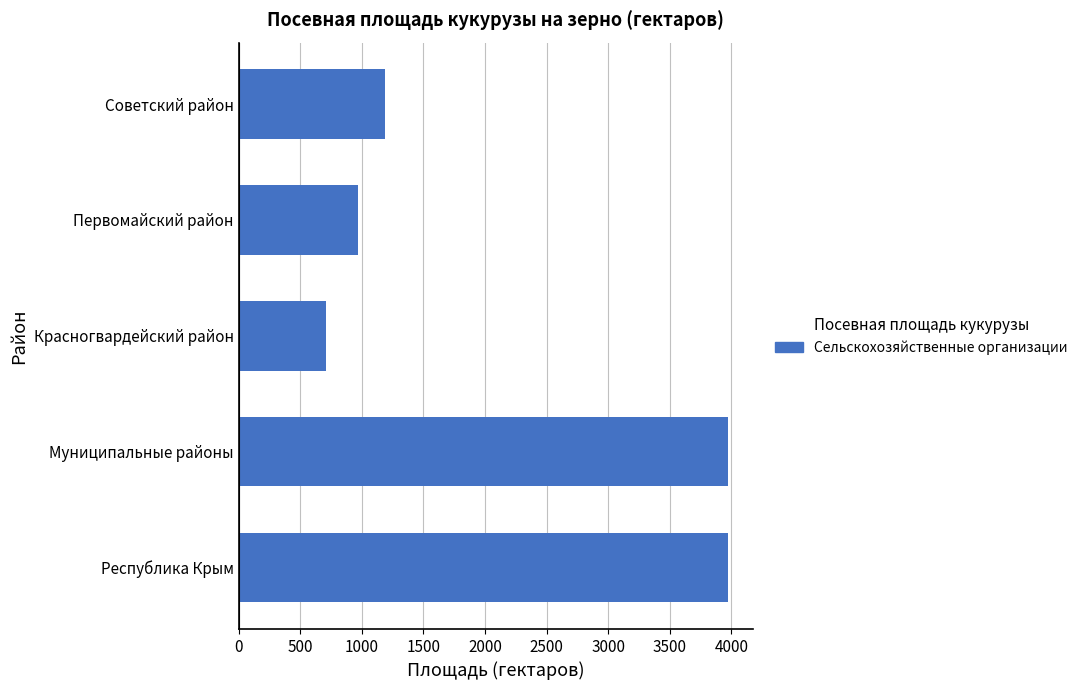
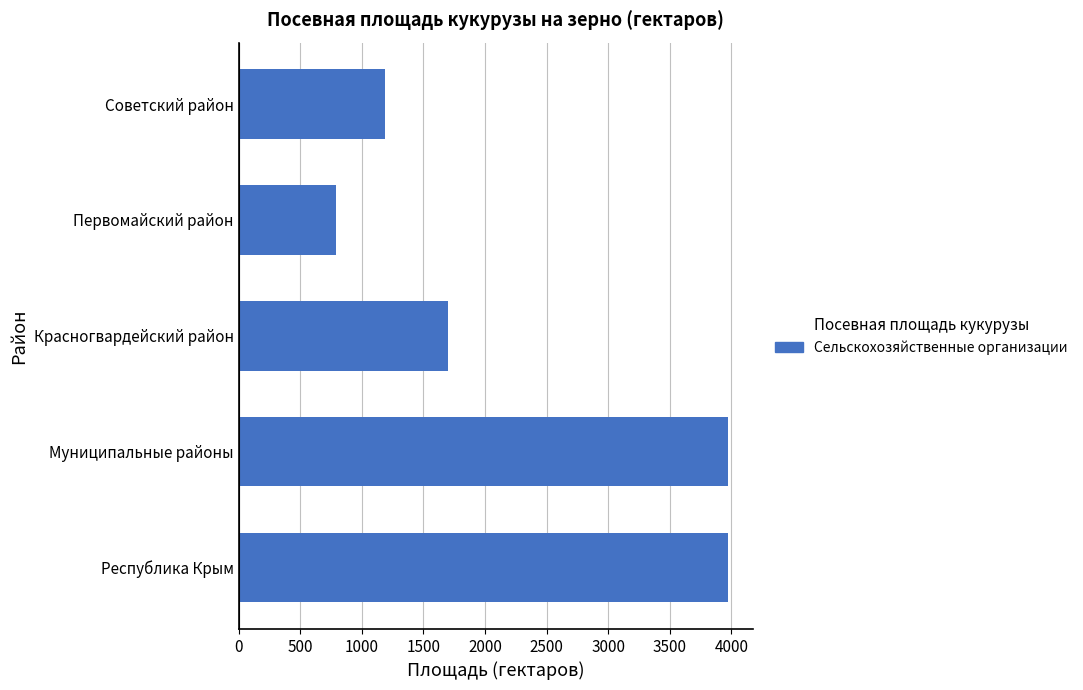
  {
    "Советский район": 1190,
-   "Первомайский район": 970,
-   "Красногвардейский район": 710,
+   "Первомайский район": 800,
+   "Красногвардейский район": 1700,
    "Муниципальные районы": 3970,
    "Республика Крым": 3970
  }
